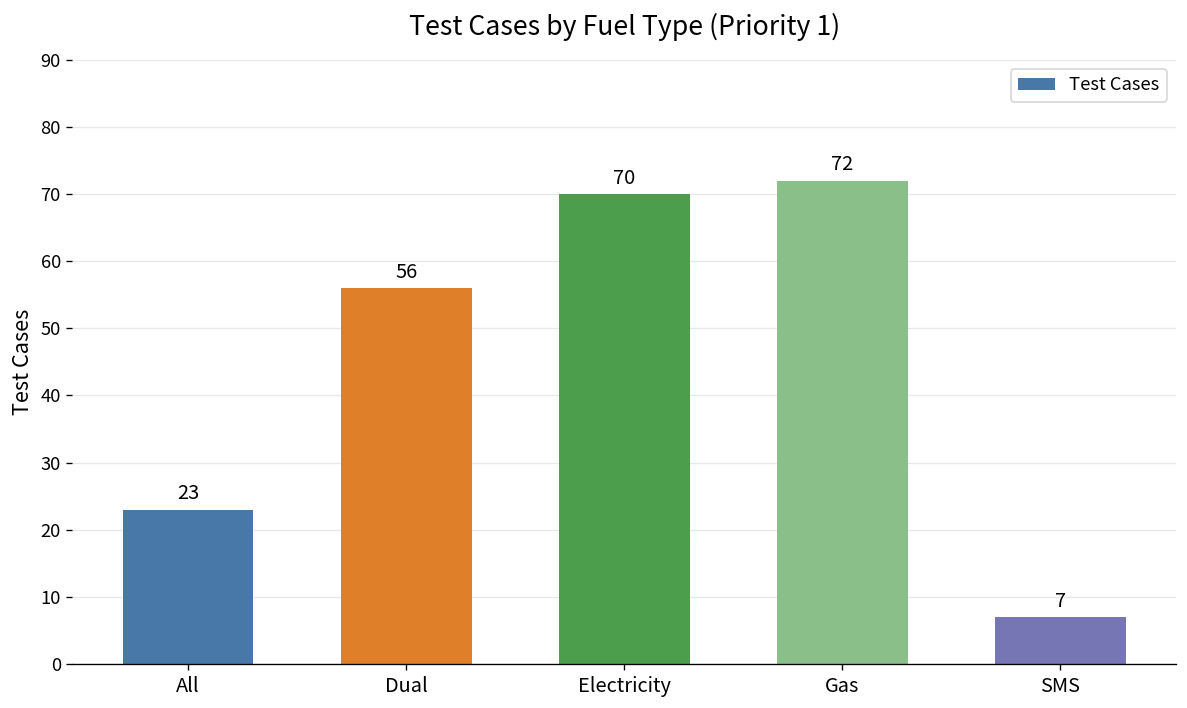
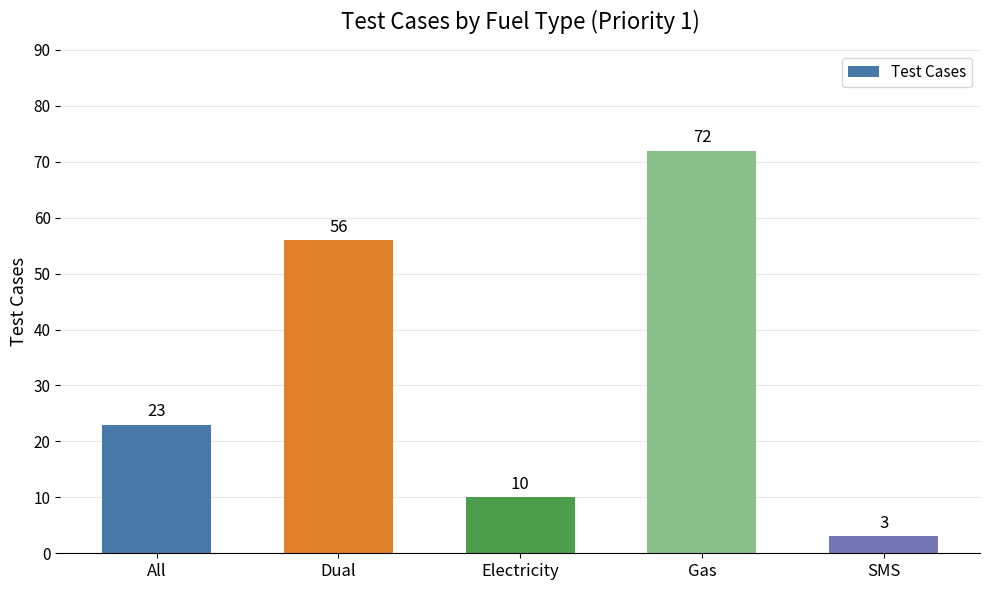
  {
    "All": 23,
    "Dual": 56,
-   "Electricity": 70,
+   "Electricity": 10,
    "Gas": 72,
-   "SMS": 7
+   "SMS": 3
  }
